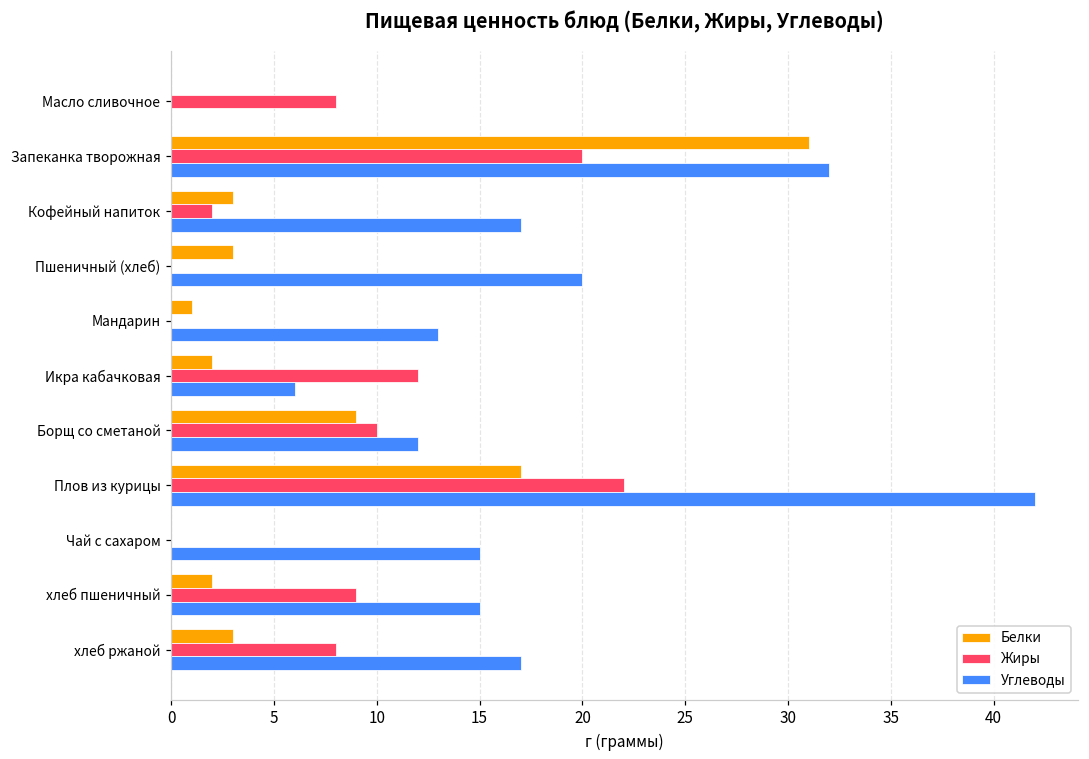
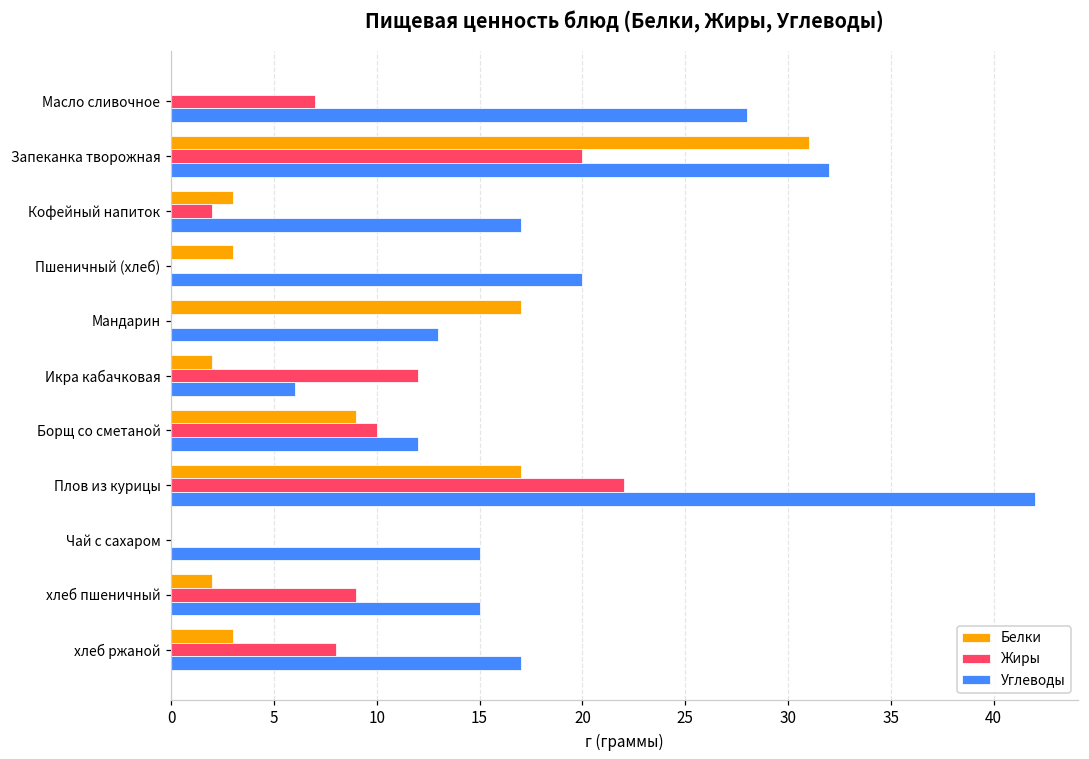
  {
    "Белки": {
      "Масло сливочное": 0,
      "Запеканка творожная": 31,
      "Кофейный напиток": 3,
      "Пшеничный (хлеб)": 3,
-     "Мандарин": 1,
+     "Мандарин": 17,
      "Икра кабачковая": 2,
      "Борщ со сметаной": 9,
      "Плов из курицы": 17,
      "Чай с сахаром": 0,
      "хлеб пшеничный": 2,
      "хлеб ржаной": 3
    },
    "Жиры": {
-     "Масло сливочное": 8,
+     "Масло сливочное": 7,
      "Запеканка творожная": 20,
      "Кофейный напиток": 2,
      "Пшеничный (хлеб)": 0,
      "Мандарин": 0,
      "Икра кабачковая": 12,
      "Борщ со сметаной": 10,
      "Плов из курицы": 22,
      "Чай с сахаром": 0,
      "хлеб пшеничный": 9,
      "хлеб ржаной": 8
    },
    "Углеводы": {
-     "Масло сливочное": 0,
+     "Масло сливочное": 28,
      "Запеканка творожная": 32,
      "Кофейный напиток": 17,
      "Пшеничный (хлеб)": 20,
      "Мандарин": 13,
      "Икра кабачковая": 6,
      "Борщ со сметаной": 12,
      "Плов из курицы": 42,
      "Чай с сахаром": 15,
      "хлеб пшеничный": 15,
      "хлеб ржаной": 17
    }
  }
